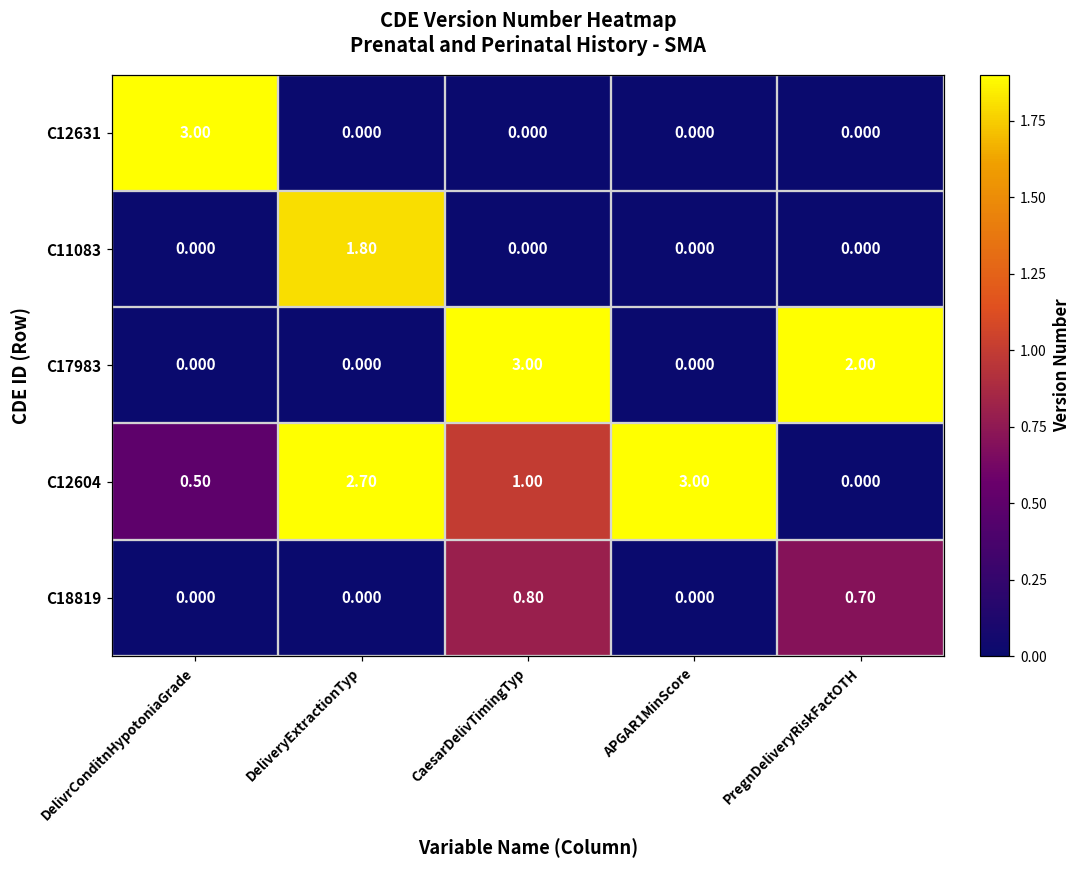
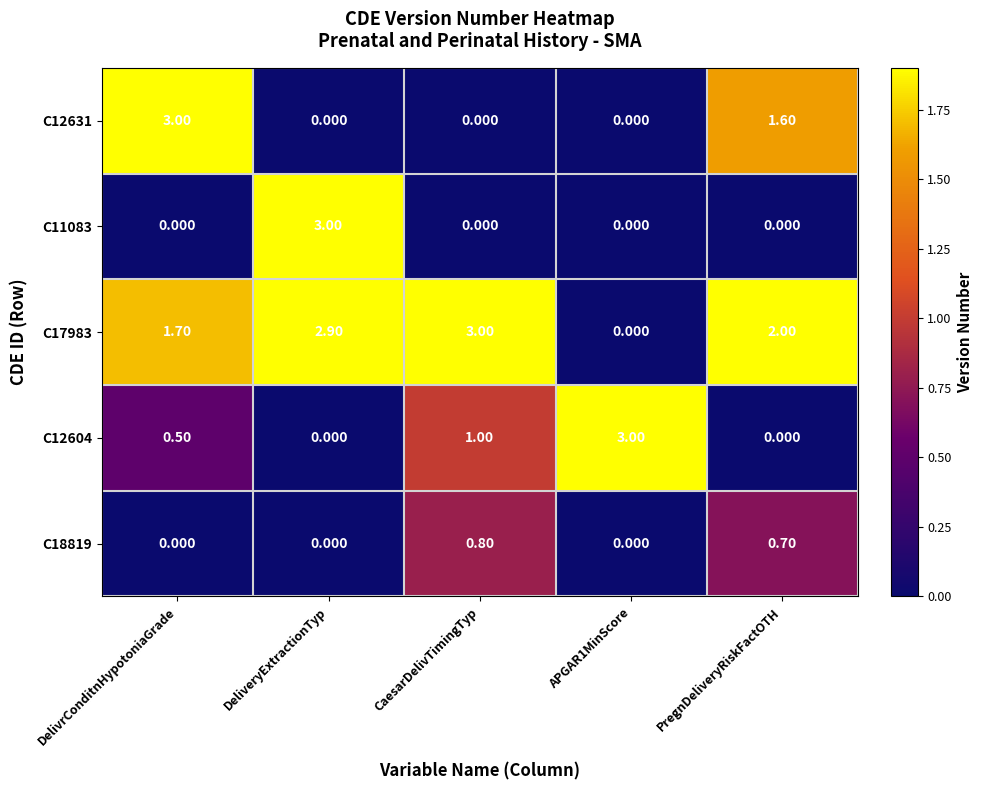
  {
    "C12631": {
      "DelivrConditnHypotoniaGrade": 3.00,
      "DeliveryExtractionTyp": 0.000,
      "CaesarDelivTimingTyp": 0.000,
      "APGAR1MinScore": 0.000,
-     "PregnDeliveryRiskFactOTH": 0.000
+     "PregnDeliveryRiskFactOTH": 1.60
    },
    "C11083": {
      "DelivrConditnHypotoniaGrade": 0.000,
-     "DeliveryExtractionTyp": 1.80,
+     "DeliveryExtractionTyp": 3.00,
      "CaesarDelivTimingTyp": 0.000,
      "APGAR1MinScore": 0.000,
      "PregnDeliveryRiskFactOTH": 0.000
    },
    "C17983": {
-     "DelivrConditnHypotoniaGrade": 0.000,
-     "DeliveryExtractionTyp": 0.000,
+     "DelivrConditnHypotoniaGrade": 1.70,
+     "DeliveryExtractionTyp": 2.90,
      "CaesarDelivTimingTyp": 3.00,
      "APGAR1MinScore": 0.000,
      "PregnDeliveryRiskFactOTH": 2.00
    },
    "C12604": {
      "DelivrConditnHypotoniaGrade": 0.50,
-     "DeliveryExtractionTyp": 2.70,
+     "DeliveryExtractionTyp": 0.000,
      "CaesarDelivTimingTyp": 1.00,
      "APGAR1MinScore": 3.00,
      "PregnDeliveryRiskFactOTH": 0.000
    },
    "C18819": {
      "DelivrConditnHypotoniaGrade": 0.000,
      "DeliveryExtractionTyp": 0.000,
      "CaesarDelivTimingTyp": 0.80,
      "APGAR1MinScore": 0.000,
      "PregnDeliveryRiskFactOTH": 0.70
    }
  }
